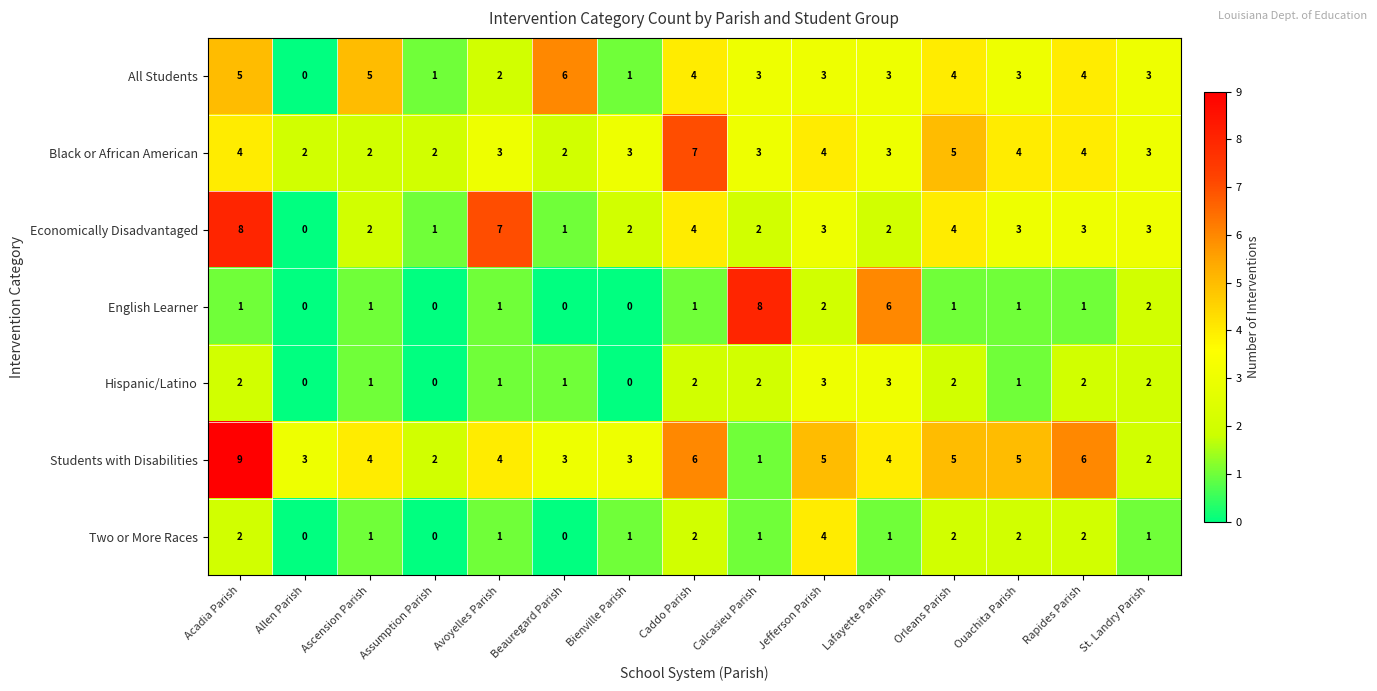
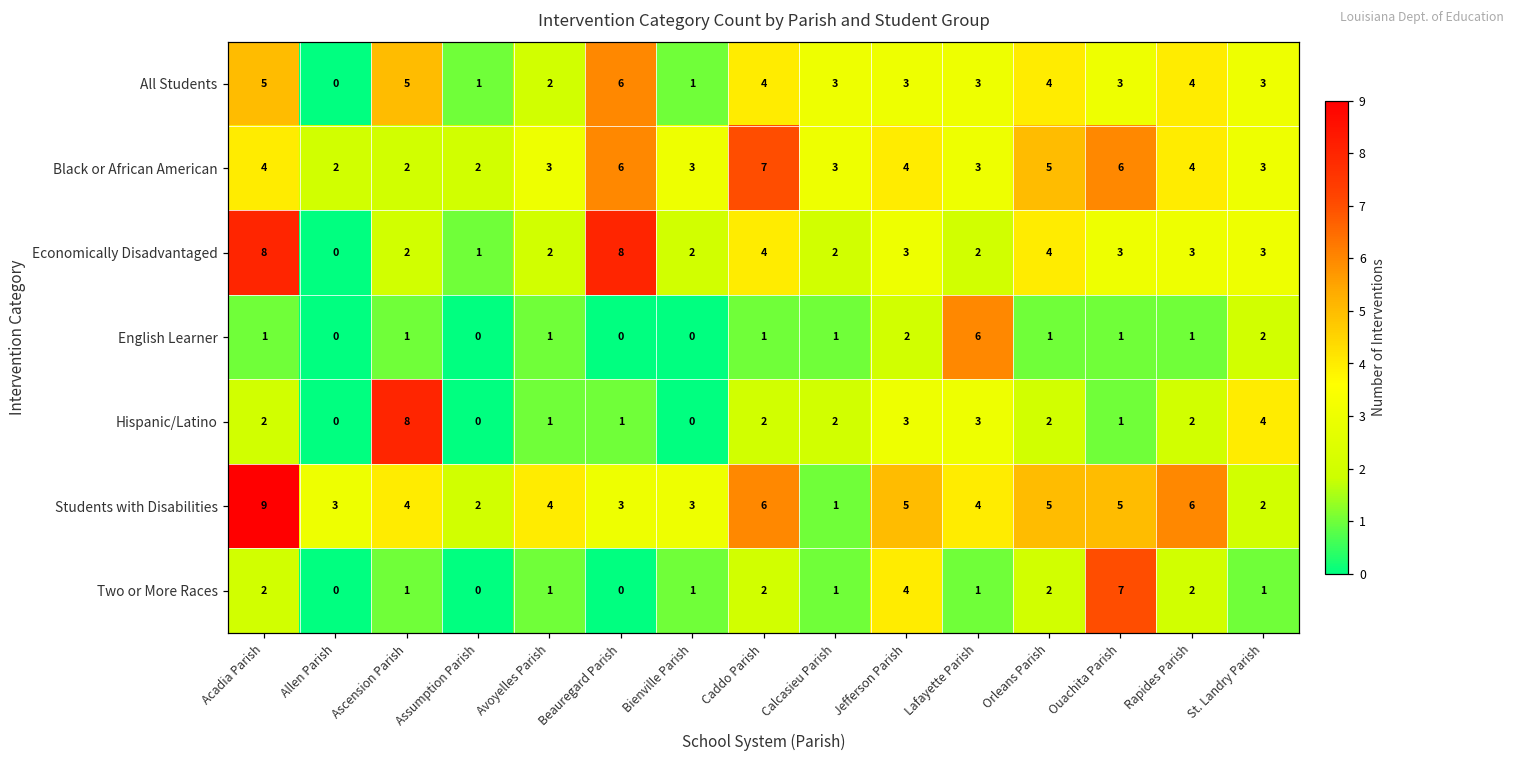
  {
    "All Students": {
      "Acadia Parish": 5,
      "Allen Parish": 0,
      "Ascension Parish": 5,
      "Assumption Parish": 1,
      "Avoyelles Parish": 2,
      "Beauregard Parish": 6,
      "Bienville Parish": 1,
      "Caddo Parish": 4,
      "Calcasieu Parish": 3,
      "Jefferson Parish": 3,
      "Lafayette Parish": 3,
      "Orleans Parish": 4,
      "Ouachita Parish": 3,
      "Rapides Parish": 4,
      "St. Landry Parish": 3
    },
    "Black or African American": {
      "Acadia Parish": 4,
      "Allen Parish": 2,
      "Ascension Parish": 2,
      "Assumption Parish": 2,
      "Avoyelles Parish": 3,
-     "Beauregard Parish": 2,
+     "Beauregard Parish": 6,
      "Bienville Parish": 3,
      "Caddo Parish": 7,
      "Calcasieu Parish": 3,
      "Jefferson Parish": 4,
      "Lafayette Parish": 3,
      "Orleans Parish": 5,
-     "Ouachita Parish": 4,
+     "Ouachita Parish": 6,
      "Rapides Parish": 4,
      "St. Landry Parish": 3
    },
    "Economically Disadvantaged": {
      "Acadia Parish": 8,
      "Allen Parish": 0,
      "Ascension Parish": 2,
      "Assumption Parish": 1,
-     "Avoyelles Parish": 7,
-     "Beauregard Parish": 1,
+     "Avoyelles Parish": 2,
+     "Beauregard Parish": 8,
      "Bienville Parish": 2,
      "Caddo Parish": 4,
      "Calcasieu Parish": 2,
      "Jefferson Parish": 3,
      "Lafayette Parish": 2,
      "Orleans Parish": 4,
      "Ouachita Parish": 3,
      "Rapides Parish": 3,
      "St. Landry Parish": 3
    },
    "English Learner": {
      "Acadia Parish": 1,
      "Allen Parish": 0,
      "Ascension Parish": 1,
      "Assumption Parish": 0,
      "Avoyelles Parish": 1,
      "Beauregard Parish": 0,
      "Bienville Parish": 0,
      "Caddo Parish": 1,
-     "Calcasieu Parish": 8,
+     "Calcasieu Parish": 1,
      "Jefferson Parish": 2,
      "Lafayette Parish": 6,
      "Orleans Parish": 1,
      "Ouachita Parish": 1,
      "Rapides Parish": 1,
      "St. Landry Parish": 2
    },
    "Hispanic/Latino": {
      "Acadia Parish": 2,
      "Allen Parish": 0,
-     "Ascension Parish": 1,
+     "Ascension Parish": 8,
      "Assumption Parish": 0,
      "Avoyelles Parish": 1,
      "Beauregard Parish": 1,
      "Bienville Parish": 0,
      "Caddo Parish": 2,
      "Calcasieu Parish": 2,
      "Jefferson Parish": 3,
      "Lafayette Parish": 3,
      "Orleans Parish": 2,
      "Ouachita Parish": 1,
      "Rapides Parish": 2,
-     "St. Landry Parish": 2
+     "St. Landry Parish": 4
    },
    "Students with Disabilities": {
      "Acadia Parish": 9,
      "Allen Parish": 3,
      "Ascension Parish": 4,
      "Assumption Parish": 2,
      "Avoyelles Parish": 4,
      "Beauregard Parish": 3,
      "Bienville Parish": 3,
      "Caddo Parish": 6,
      "Calcasieu Parish": 1,
      "Jefferson Parish": 5,
      "Lafayette Parish": 4,
      "Orleans Parish": 5,
      "Ouachita Parish": 5,
      "Rapides Parish": 6,
      "St. Landry Parish": 2
    },
    "Two or More Races": {
      "Acadia Parish": 2,
      "Allen Parish": 0,
      "Ascension Parish": 1,
      "Assumption Parish": 0,
      "Avoyelles Parish": 1,
      "Beauregard Parish": 0,
      "Bienville Parish": 1,
      "Caddo Parish": 2,
      "Calcasieu Parish": 1,
      "Jefferson Parish": 4,
      "Lafayette Parish": 1,
      "Orleans Parish": 2,
-     "Ouachita Parish": 2,
+     "Ouachita Parish": 7,
      "Rapides Parish": 2,
      "St. Landry Parish": 1
    }
  }
